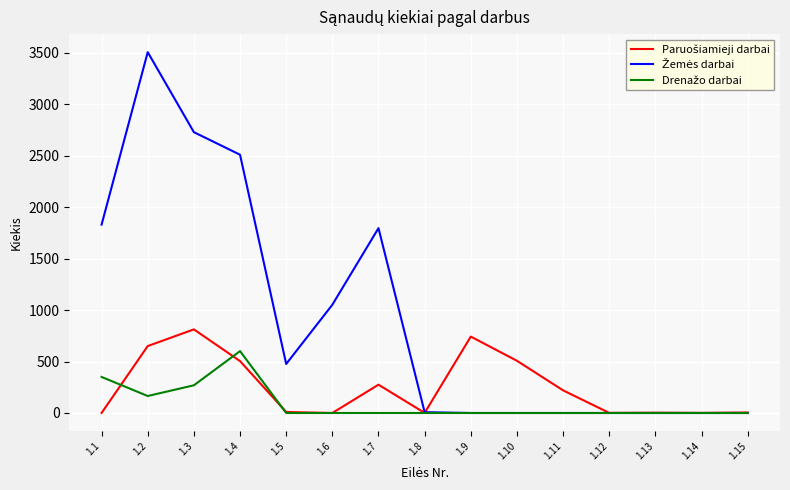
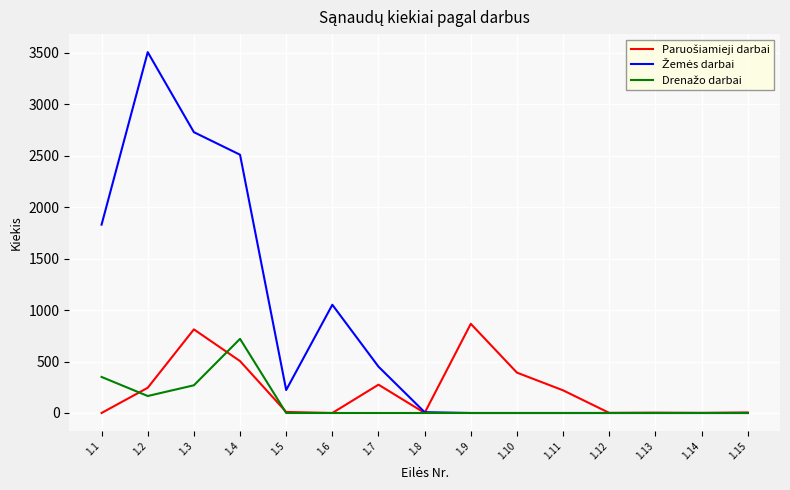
  {
    "Paruošiamieji darbai": {
      "1.1": 0,
-     "1.2": 650,
+     "1.2": 250,
      "1.3": 810,
      "1.4": 500,
      "1.7": 280,
-     "1.9": 740,
-     "1.10": 510,
+     "1.9": 870,
+     "1.10": 390,
      "1.11": 220
    },
    "Žemės darbai": {
      "1.1": 1830,
      "1.2": 3500,
      "1.3": 2730,
      "1.4": 2510,
-     "1.5": 480,
+     "1.5": 220,
      "1.6": 1050,
-     "1.7": 1800
+     "1.7": 450
    },
    "Drenažo darbai": {
      "1.1": 350,
      "1.2": 170,
      "1.3": 270,
-     "1.4": 600,
+     "1.4": 720,
      "1.7": 0
    }
  }
